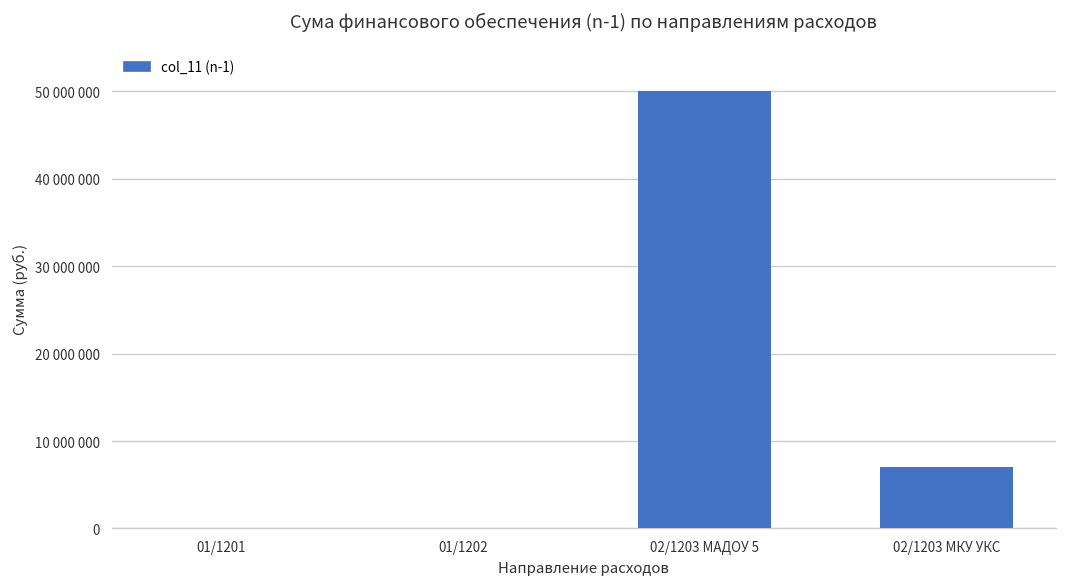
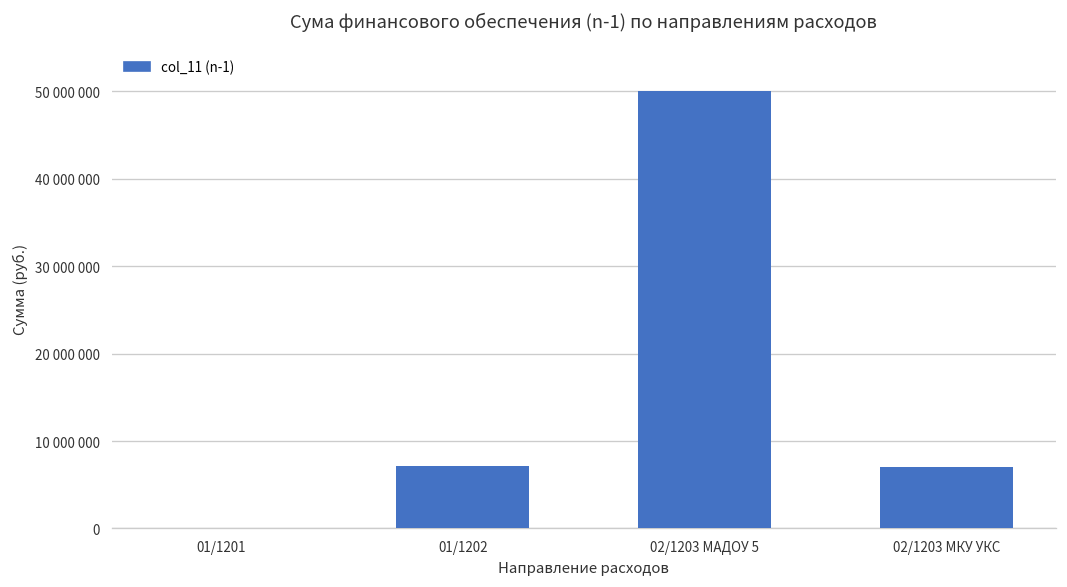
  {
    "01/1201": 0,
-   "01/1202": 0,
+   "01/1202": 7000000,
    "02/1203 МАДОУ 5": 50000000,
    "02/1203 МКУ УКС": 7000000
  }
